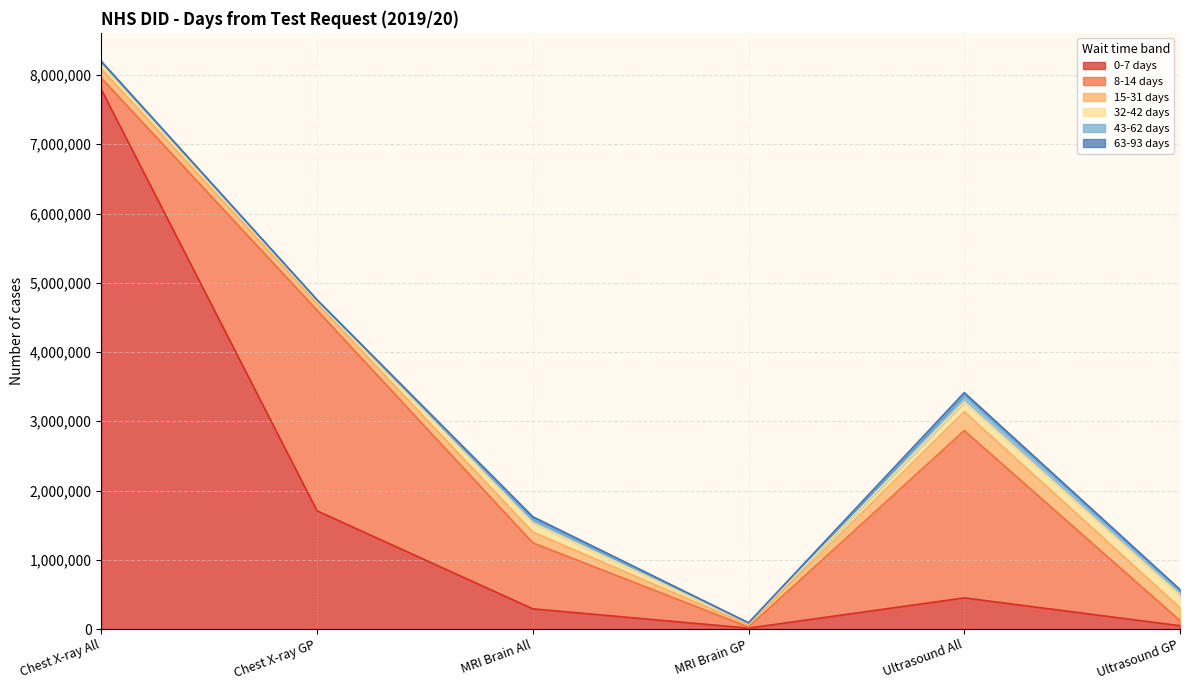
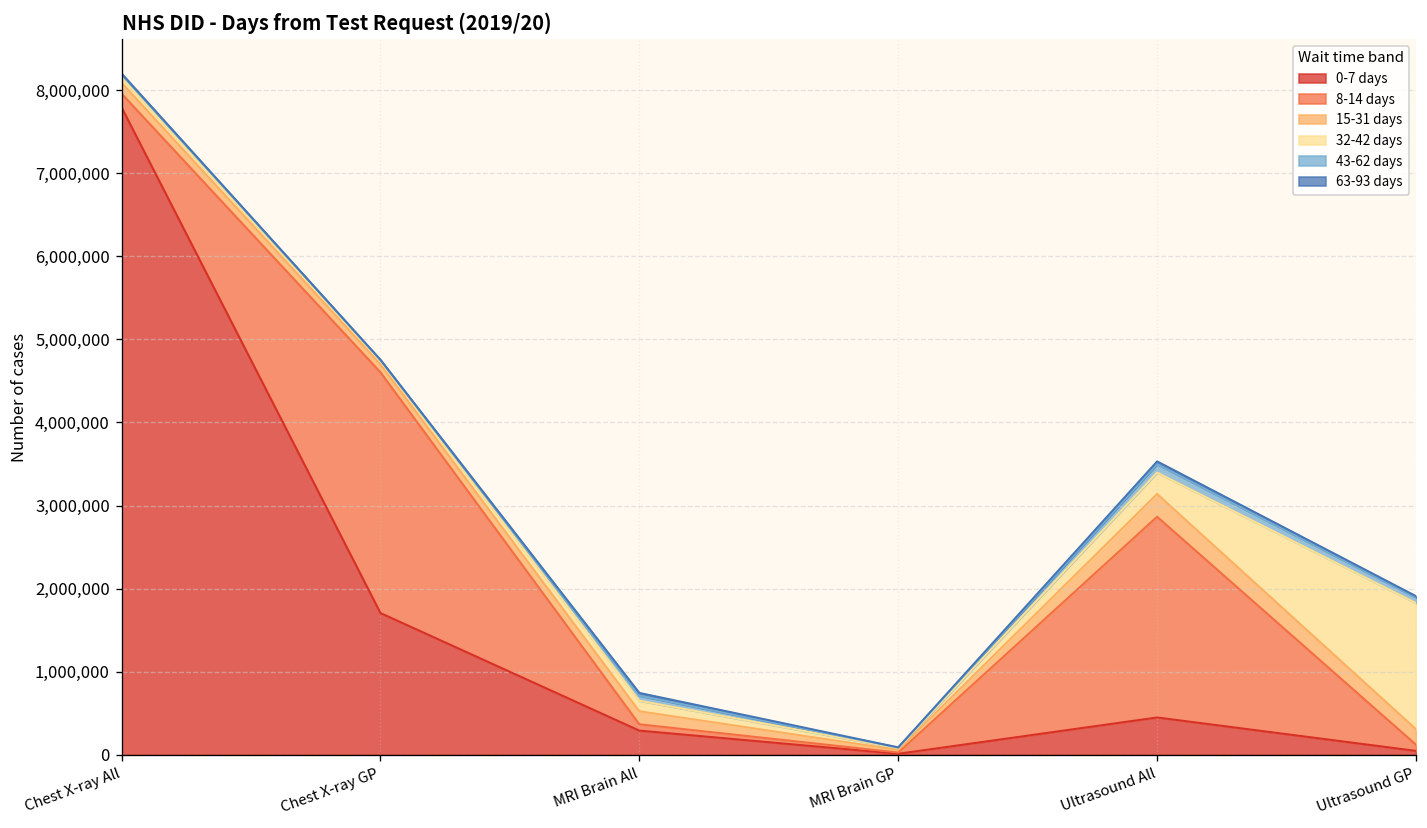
  {
    "0-7 days": {
      "Chest X-ray All": "7,800,000",
      "Chest X-ray GP": "1,700,000",
      "MRI Brain All": "300,000",
      "Ultrasound All": "400,000",
      "Ultrasound GP": "0"
    },
    "8-14 days": {
      "Chest X-ray All": "200,000",
      "Chest X-ray GP": "2,900,000",
-     "MRI Brain All": "1,000,000",
+     "MRI Brain All": "100,000",
      "Ultrasound All": "2,400,000",
      "Ultrasound GP": "100,000"
    },
    "15-31 days": {
      "Chest X-ray All": "100,000",
      "MRI Brain All": "200,000",
      "Ultrasound All": "300,000",
      "Ultrasound GP": "200,000"
    },
    "32-42 days": {
      "MRI Brain All": "100,000",
-     "Ultrasound All": "100,000",
-     "Ultrasound GP": "200,000"
+     "Ultrasound All": "300,000",
+     "Ultrasound GP": "1,500,000"
    }
  }
